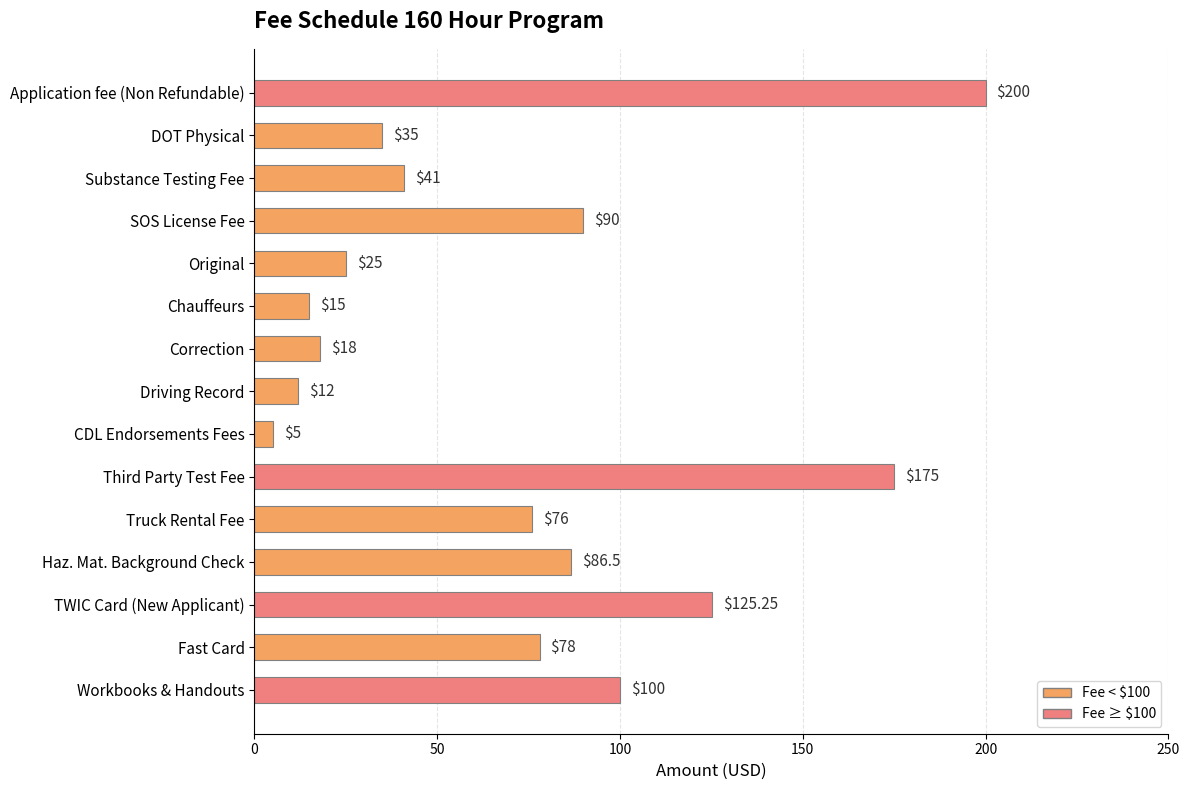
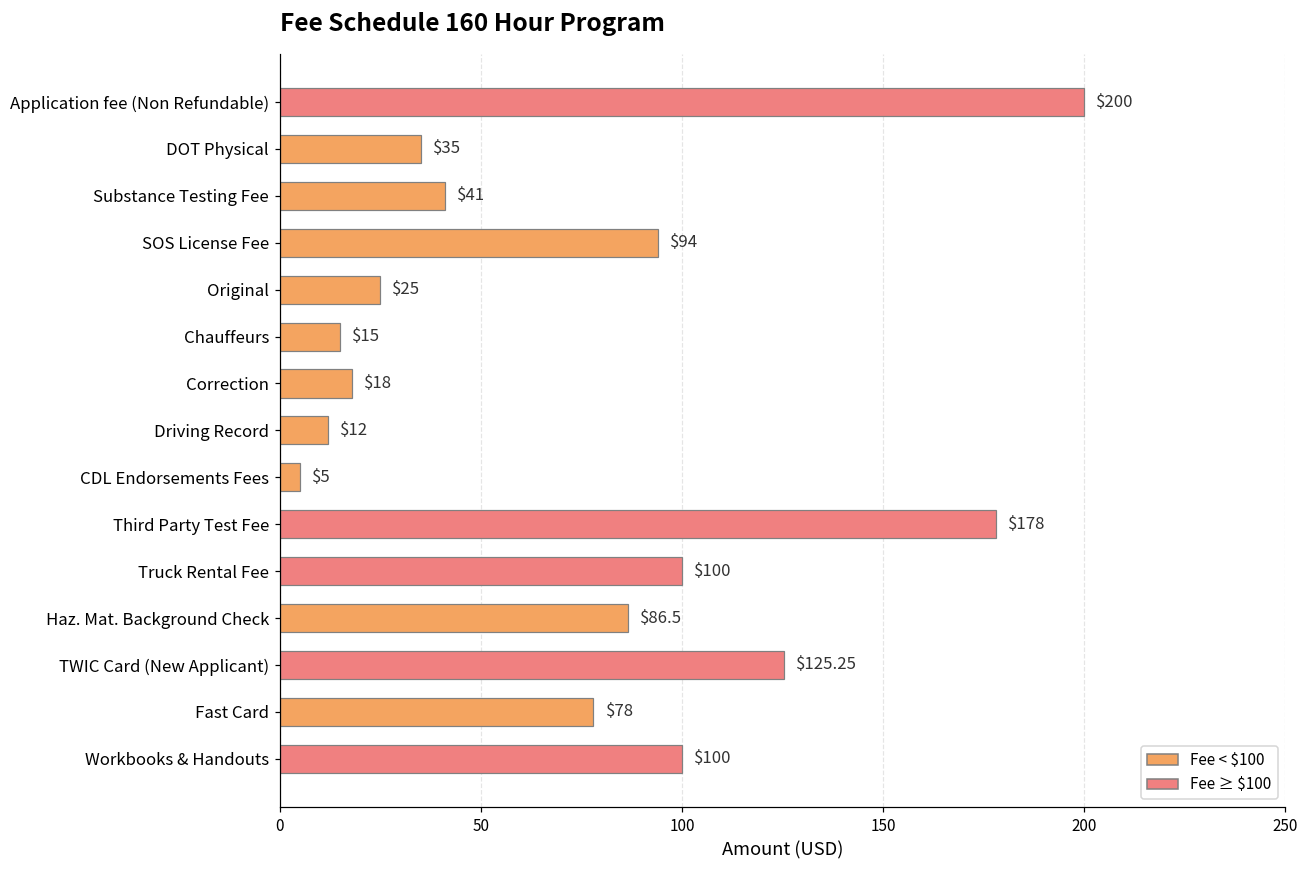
  {
    "Application fee (Non Refundable)": "$200",
    "DOT Physical": "$35",
    "Substance Testing Fee": "$41",
-   "SOS License Fee": "$90",
+   "SOS License Fee": "$94",
    "Original": "$25",
    "Chauffeurs": "$15",
    "Correction": "$18",
    "Driving Record": "$12",
    "CDL Endorsements Fees": "$5",
-   "Third Party Test Fee": "$175",
-   "Truck Rental Fee": "$76",
+   "Third Party Test Fee": "$178",
+   "Truck Rental Fee": "$100",
    "Haz. Mat. Background Check": "$86.5",
    "TWIC Card (New Applicant)": "$125.25",
    "Fast Card": "$78",
    "Workbooks & Handouts": "$100"
  }
